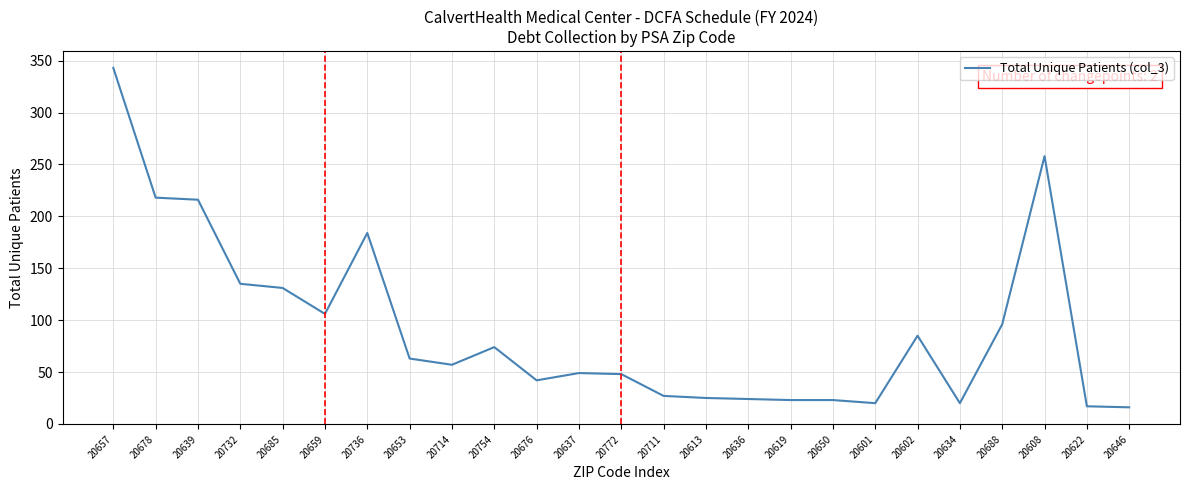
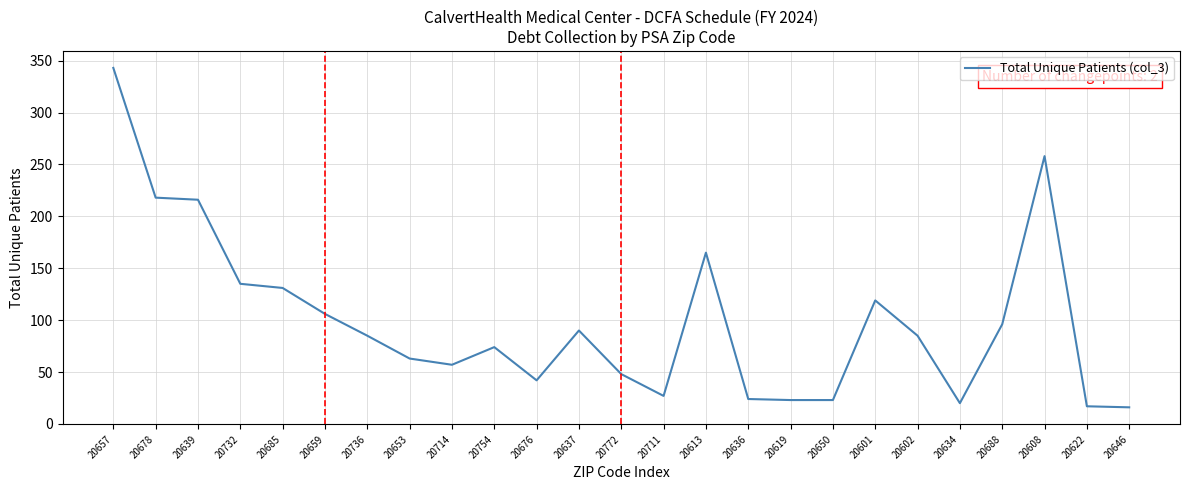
  {
    "20657": 343,
    "20678": 218,
    "20639": 216,
    "20732": 135,
    "20685": 131,
    "20659": 106,
-   "20736": 184,
+   "20736": 85,
    "20653": 63,
    "20714": 57,
    "20754": 74,
    "20676": 42,
-   "20637": 49,
+   "20637": 90,
    "20772": 48,
    "20711": 27,
-   "20613": 25,
+   "20613": 165,
    "20636": 24,
    "20619": 23,
    "20650": 23,
-   "20601": 20,
+   "20601": 119,
    "20602": 85,
    "20634": 20,
    "20688": 96,
    "20608": 258,
    "20622": 17,
    "20646": 16
  }
